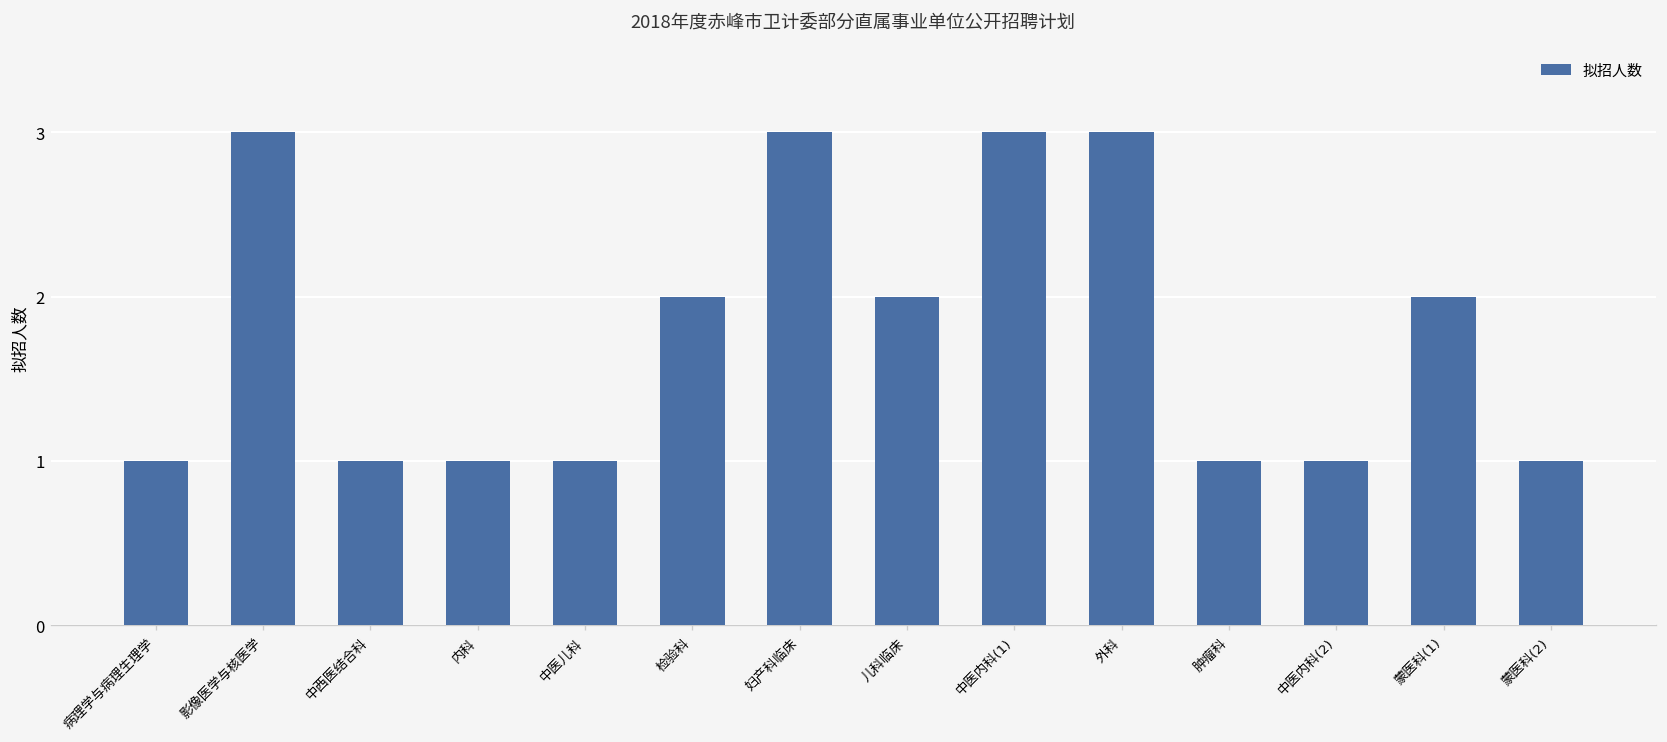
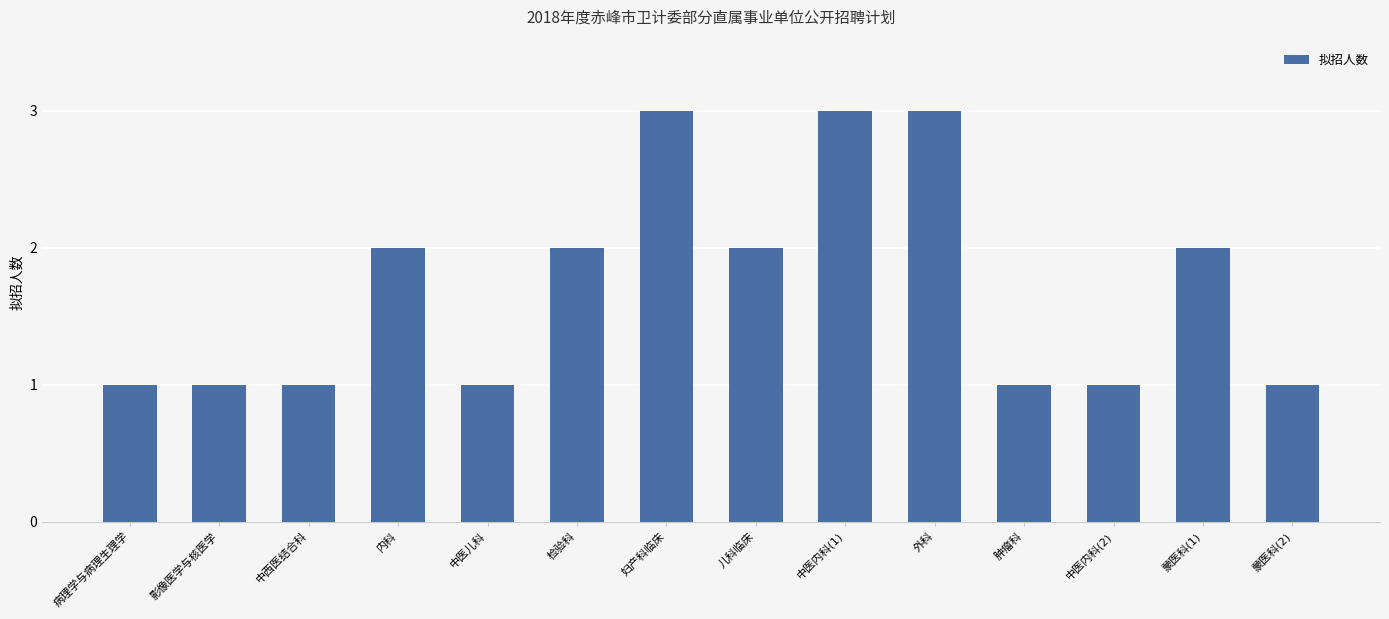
  {
    "病理学与病理生理学": 1,
-   "影像医学与核医学": 3,
+   "影像医学与核医学": 1,
    "中西医结合科": 1,
-   "内科": 1,
+   "内科": 2,
    "中医儿科": 1,
    "检验科": 2,
    "妇产科临床": 3,
    "儿科临床": 2,
    "中医内科(1)": 3,
    "外科": 3,
    "肿瘤科": 1,
    "中医内科(2)": 1,
    "蒙医科(1)": 2,
    "蒙医科(2)": 1
  }
